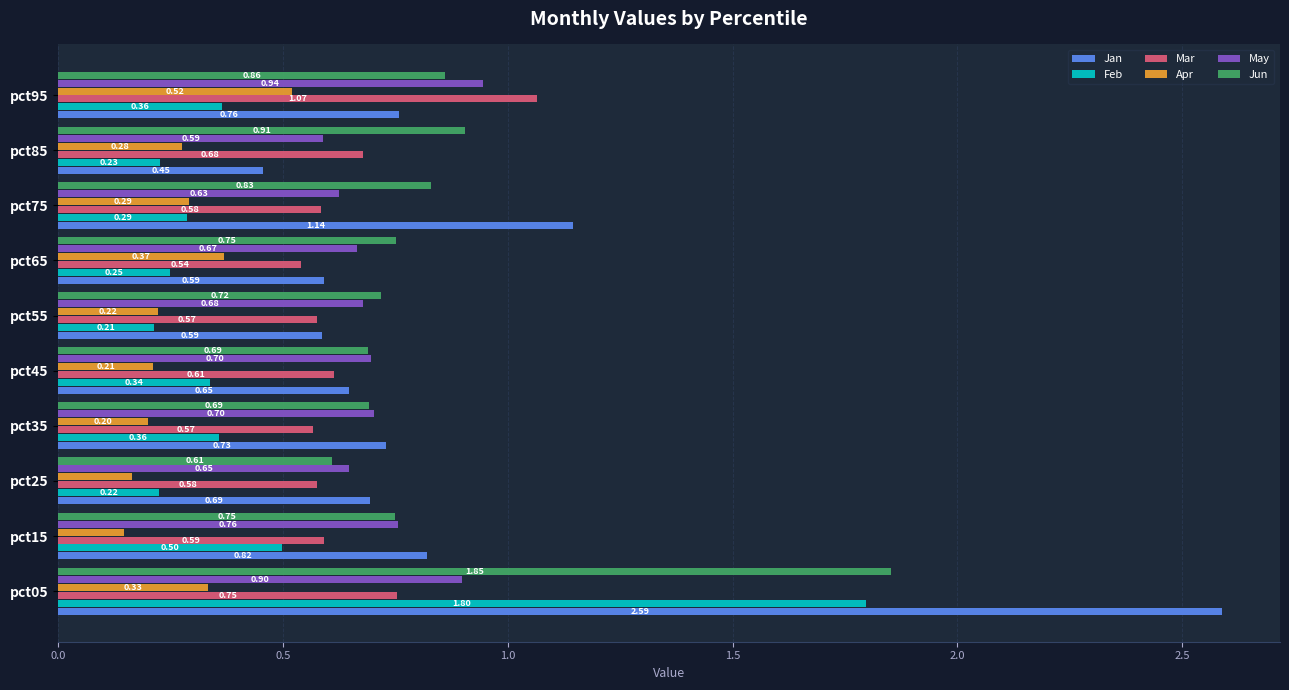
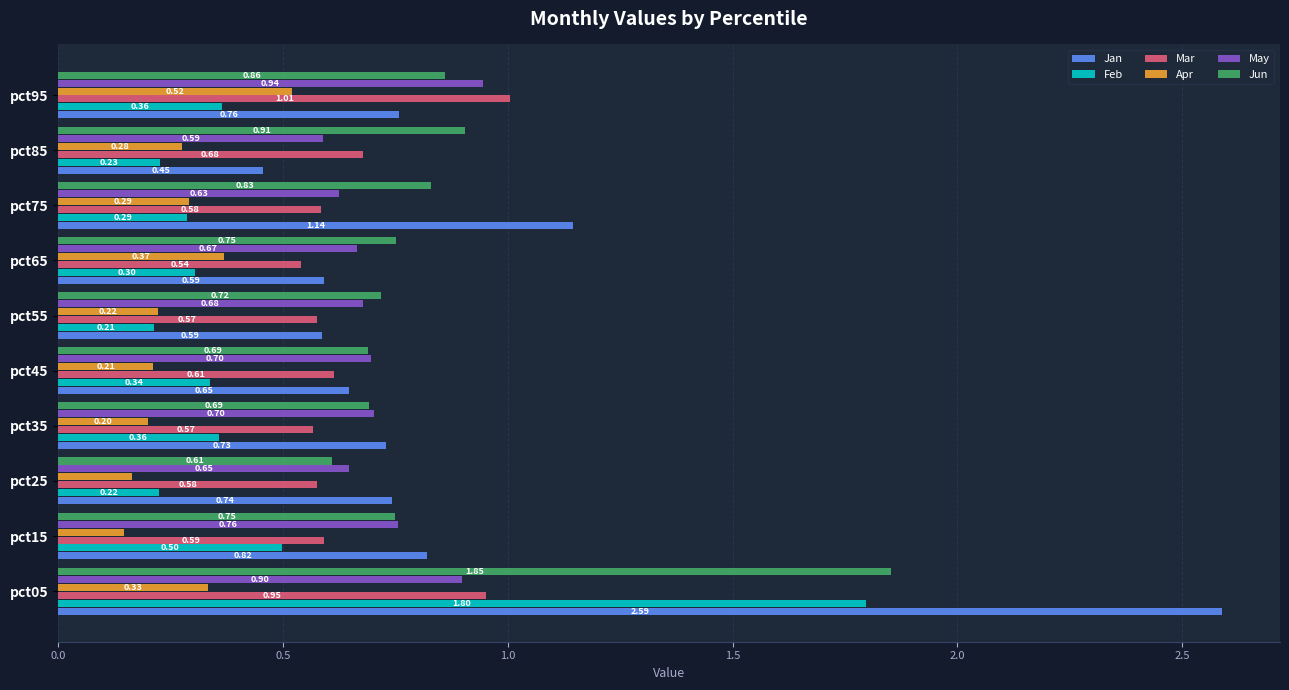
  {
    "Jan": {
      "pct95": 0.76,
      "pct85": 0.45,
      "pct75": 1.14,
      "pct65": 0.59,
      "pct55": 0.59,
      "pct45": 0.65,
      "pct35": 0.73,
-     "pct25": 0.69,
+     "pct25": 0.74,
      "pct15": 0.82,
      "pct05": 2.59
    },
    "Feb": {
      "pct95": 0.36,
      "pct85": 0.23,
      "pct75": 0.29,
-     "pct65": 0.25,
+     "pct65": 0.30,
      "pct55": 0.21,
      "pct45": 0.34,
      "pct35": 0.36,
      "pct25": 0.22,
      "pct15": 0.50,
      "pct05": 1.80
    },
    "Mar": {
-     "pct95": 1.07,
+     "pct95": 1.01,
      "pct85": 0.68,
      "pct75": 0.58,
      "pct65": 0.54,
      "pct55": 0.57,
      "pct45": 0.61,
      "pct35": 0.57,
      "pct25": 0.58,
      "pct15": 0.59,
-     "pct05": 0.75
+     "pct05": 0.95
    },
    "Apr": {
      "pct95": 0.52,
      "pct85": 0.28,
      "pct75": 0.29,
      "pct65": 0.37,
      "pct55": 0.22,
      "pct45": 0.21,
      "pct35": 0.20,
      "pct05": 0.33
    },
    "May": {
      "pct95": 0.94,
      "pct85": 0.59,
      "pct75": 0.63,
      "pct65": 0.67,
      "pct55": 0.68,
      "pct45": 0.70,
      "pct35": 0.70,
      "pct25": 0.65,
      "pct15": 0.76,
      "pct05": 0.90
    },
    "Jun": {
      "pct95": 0.86,
      "pct85": 0.91,
      "pct75": 0.83,
      "pct65": 0.75,
      "pct55": 0.72,
      "pct45": 0.69,
      "pct35": 0.69,
      "pct25": 0.61,
      "pct15": 0.75,
      "pct05": 1.85
    }
  }
